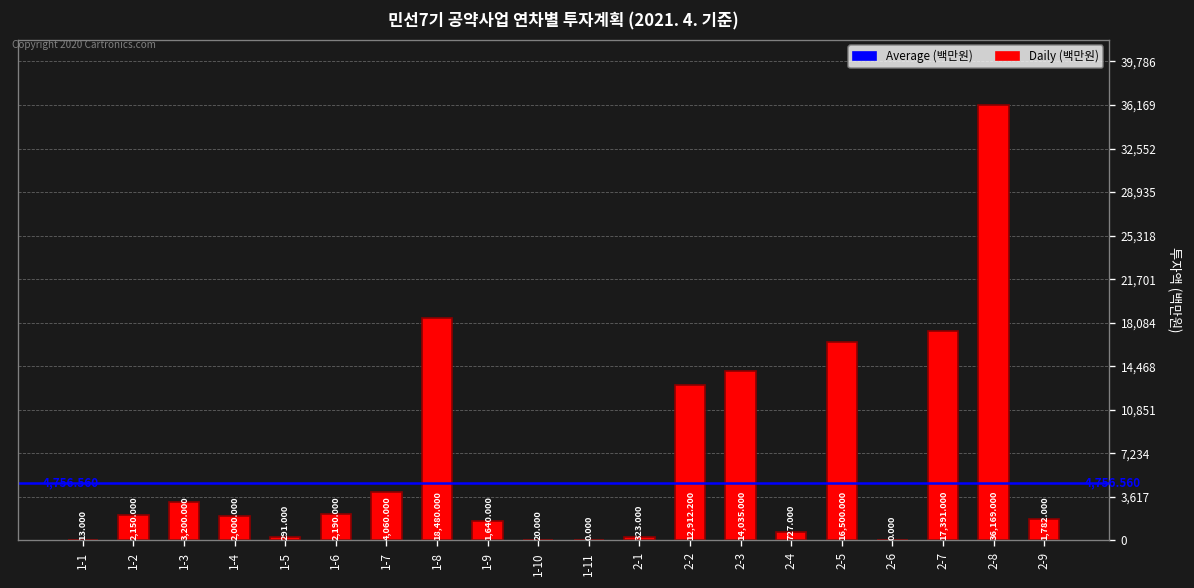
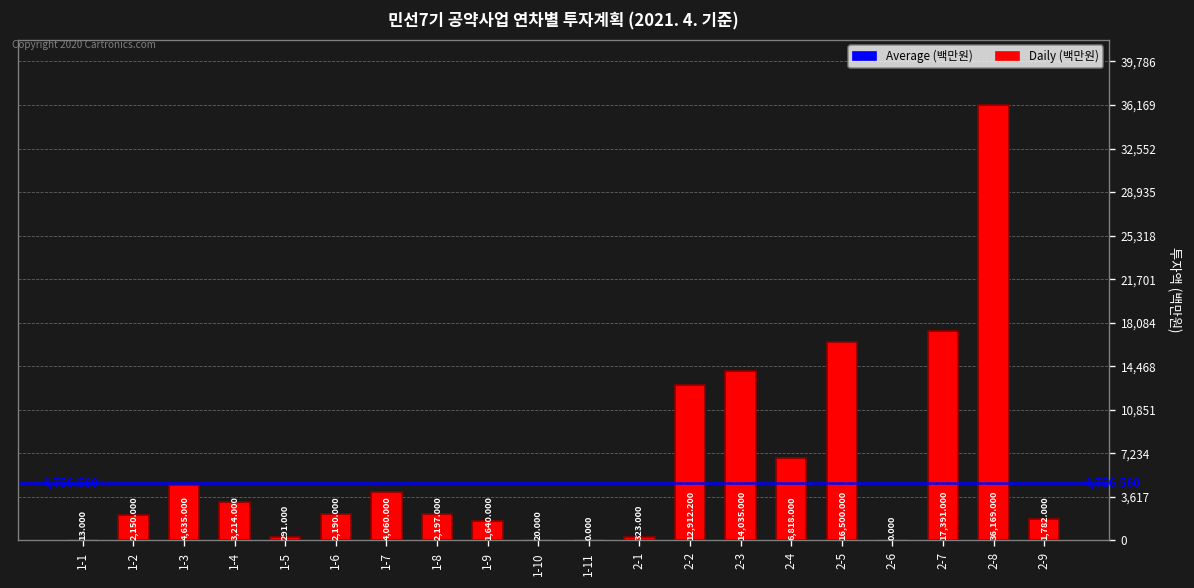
  {
    "1-1": "13.000",
    "1-2": "2,150.000",
-   "1-3": "3,200.000",
-   "1-4": "2,000.000",
+   "1-3": "4,635.000",
+   "1-4": "3,214.000",
    "1-5": "291.000",
    "1-6": "2,190.000",
    "1-7": "4,060.000",
-   "1-8": "18,480.000",
+   "1-8": "2,197.000",
    "1-9": "1,640.000",
    "1-10": "20.000",
    "1-11": "0.000",
    "2-1": "323.000",
    "2-2": "12,912.200",
    "2-3": "14,035.000",
-   "2-4": "727.000",
+   "2-4": "6,818.000",
    "2-5": "16,500.000",
    "2-6": "0.000",
    "2-7": "17,391.000",
    "2-8": "36,169.000",
    "2-9": "1,782.000"
  }
